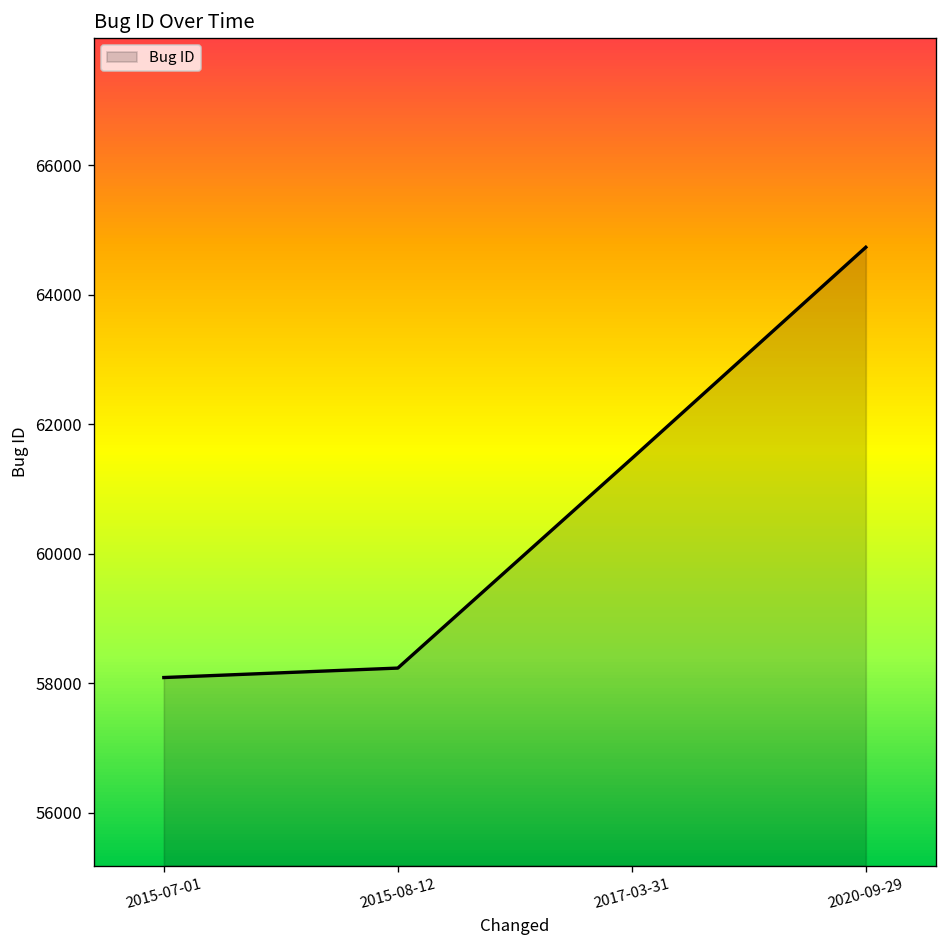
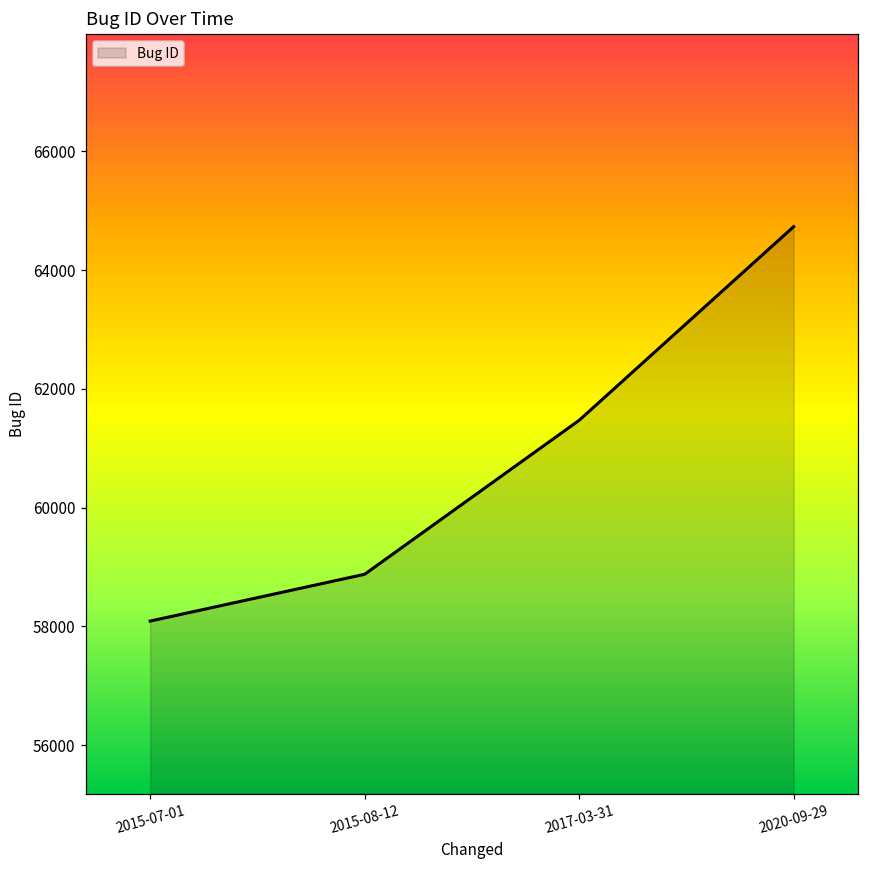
  {
    "2015-07-01": 58100,
-   "2015-08-12": 58200,
+   "2015-08-12": 58900,
    "2017-03-31": 61500,
    "2020-09-29": 64700
  }
